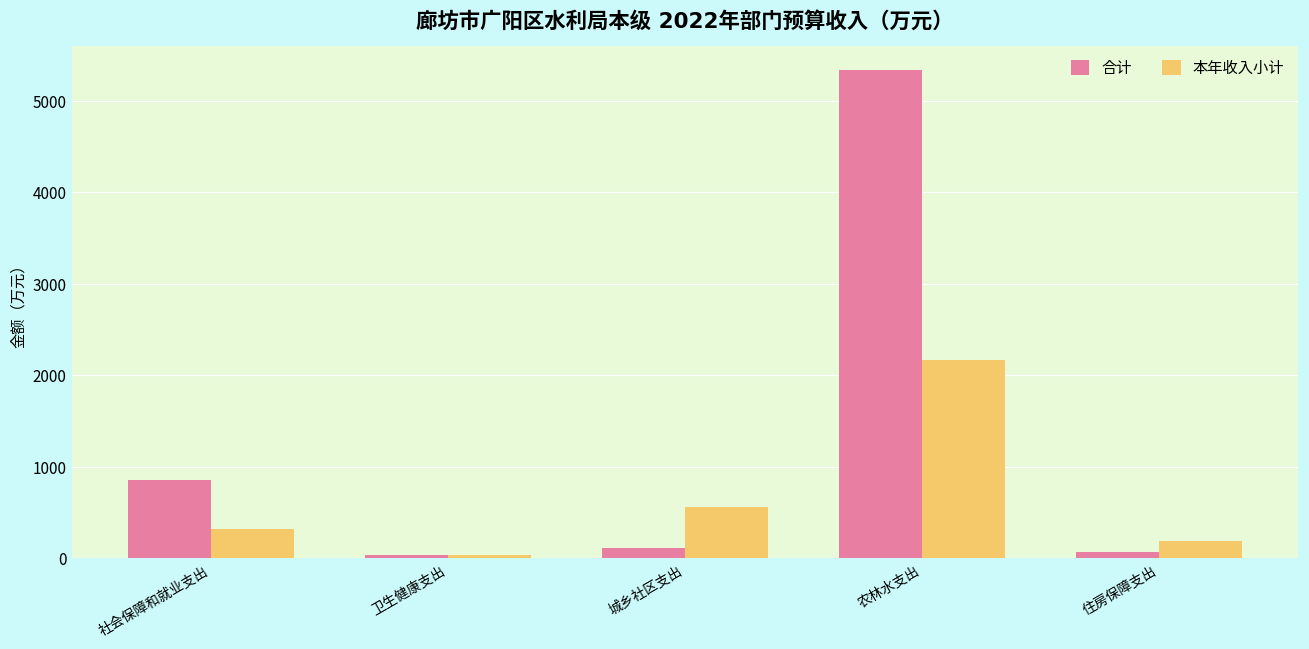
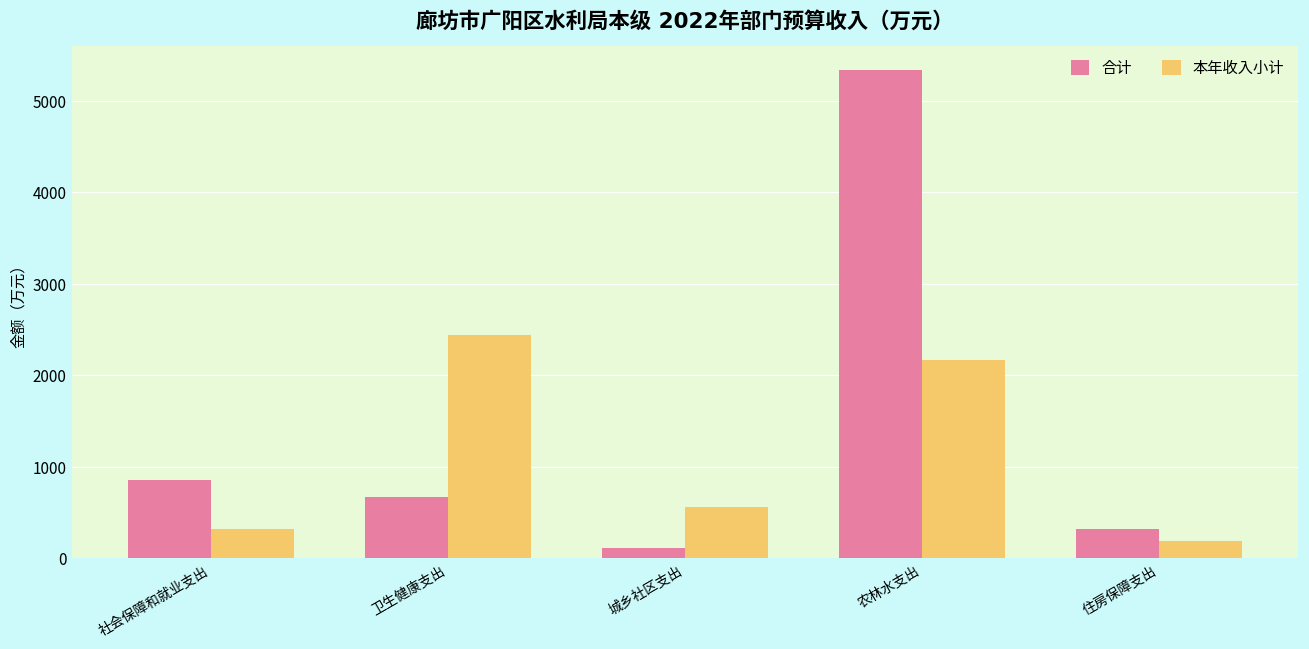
  {
    "合计": {
      "社会保障和就业支出": 900,
-     "卫生健康支出": 0,
+     "卫生健康支出": 700,
      "城乡社区支出": 100,
      "农林水支出": 5300,
-     "住房保障支出": 100
+     "住房保障支出": 300
    },
    "本年收入小计": {
      "社会保障和就业支出": 300,
-     "卫生健康支出": 0,
+     "卫生健康支出": 2400,
      "城乡社区支出": 600,
      "农林水支出": 2200,
      "住房保障支出": 200
    }
  }
